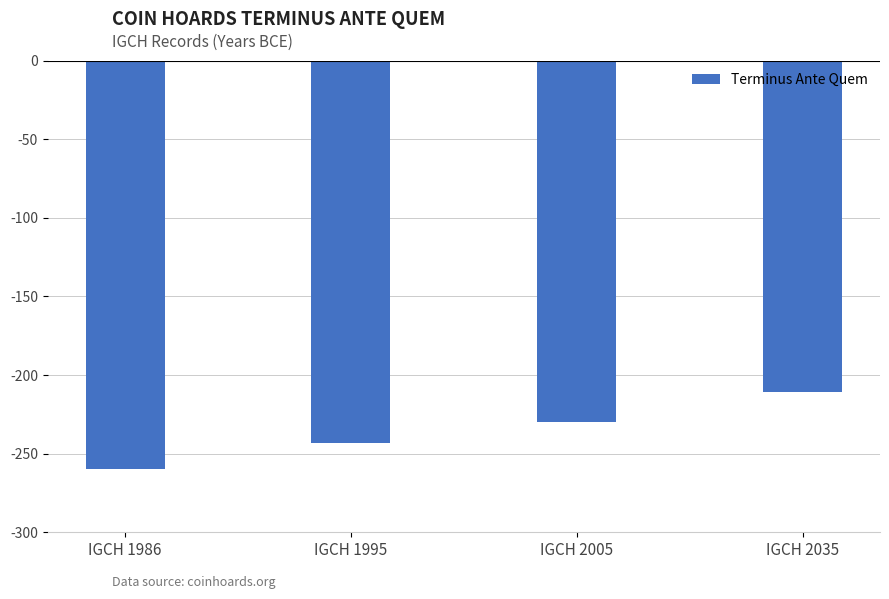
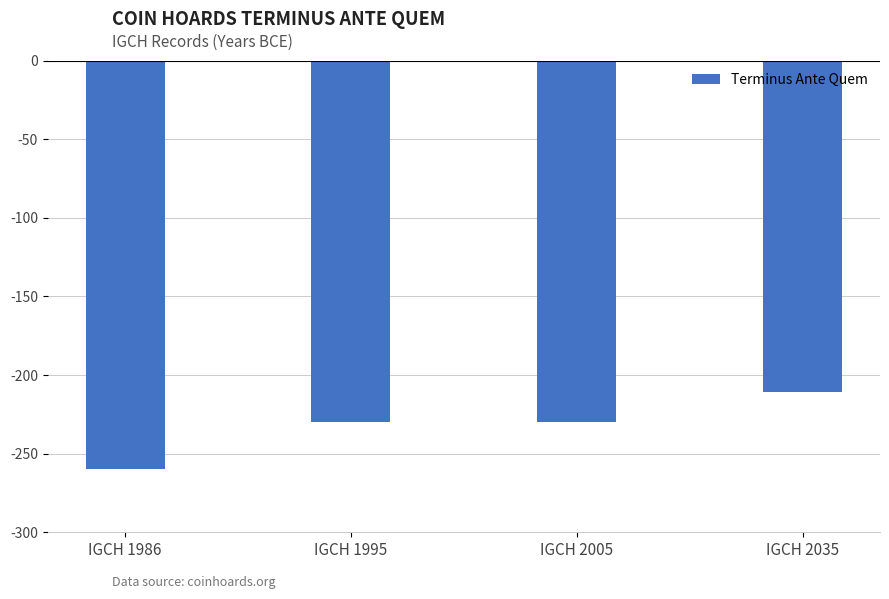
  {
    "IGCH 1986": -260,
-   "IGCH 1995": -243,
+   "IGCH 1995": -230,
    "IGCH 2005": -230,
    "IGCH 2035": -211
  }
